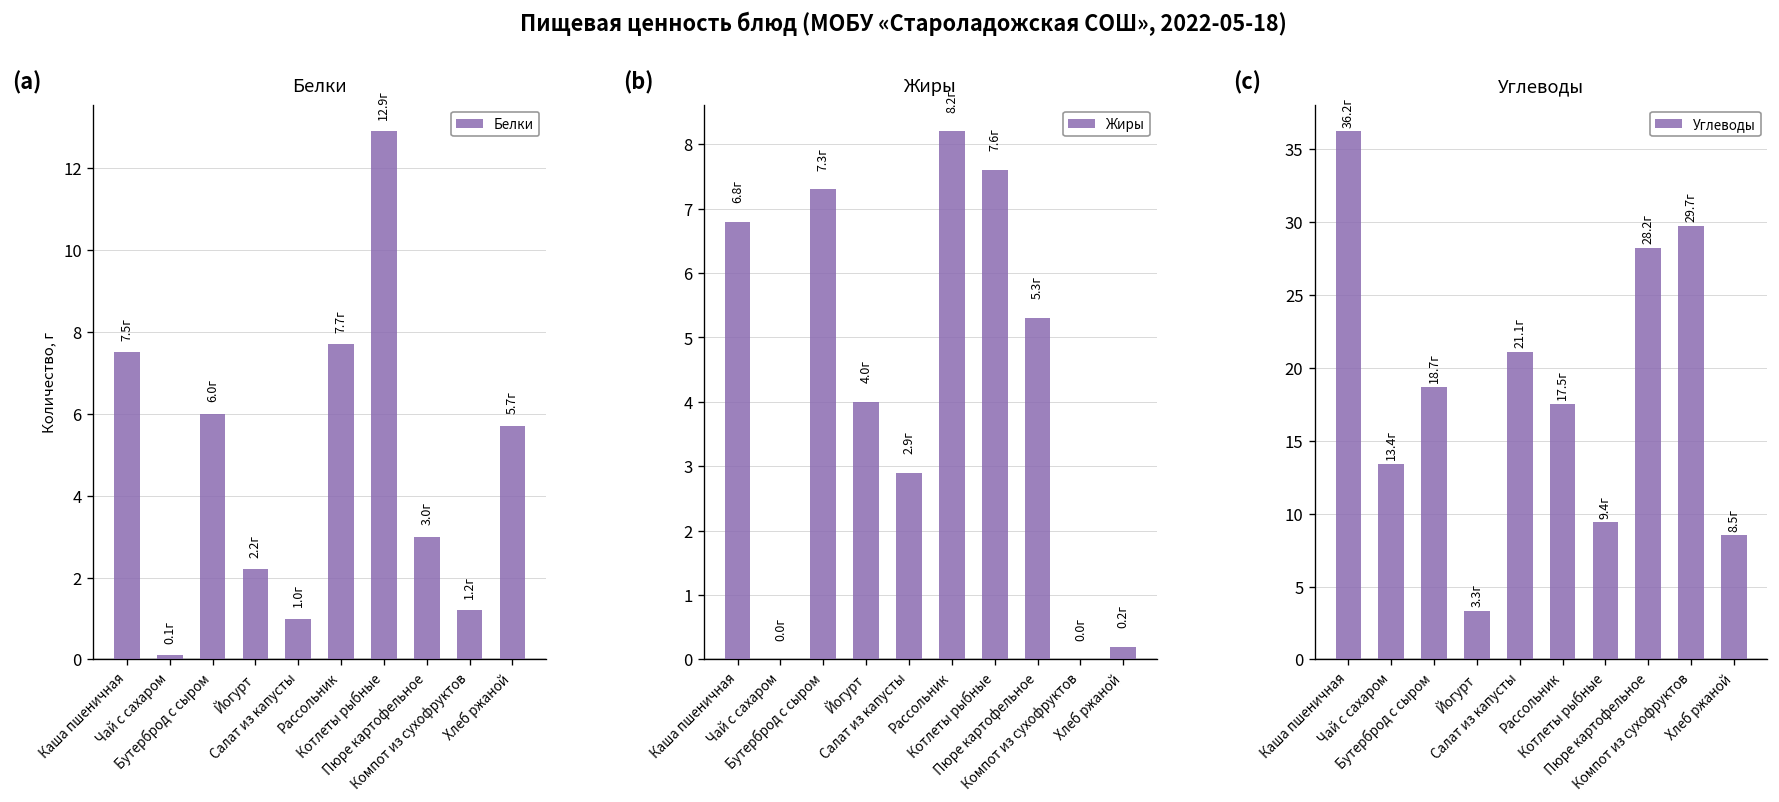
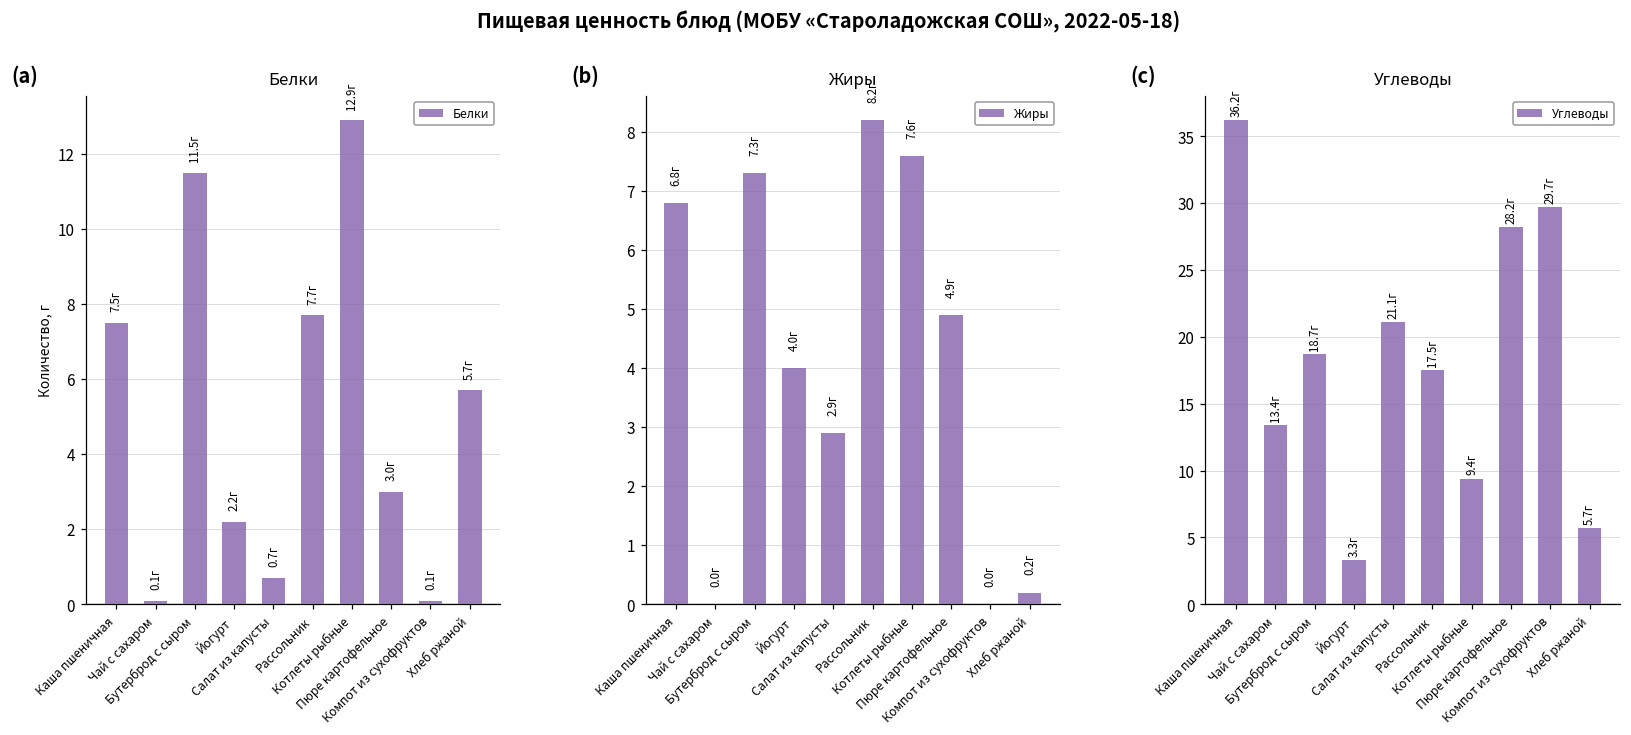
  {
    "Белки": {
      "Каша пшеничная": "7.5г",
      "Чай с сахаром": "0.1г",
-     "Бутерброд с сыром": "6.0г",
+     "Бутерброд с сыром": "11.5г",
      "Йогурт": "2.2г",
-     "Салат из капусты": "1.0г",
+     "Салат из капусты": "0.7г",
      "Рассольник": "7.7г",
      "Котлеты рыбные": "12.9г",
      "Пюре картофельное": "3.0г",
-     "Компот из сухофруктов": "1.2г",
+     "Компот из сухофруктов": "0.1г",
      "Хлеб ржаной": "5.7г"
    },
    "Жиры": {
      "Каша пшеничная": "6.8г",
      "Чай с сахаром": "0.0г",
      "Бутерброд с сыром": "7.3г",
      "Йогурт": "4.0г",
      "Салат из капусты": "2.9г",
      "Рассольник": "8.2г",
      "Котлеты рыбные": "7.6г",
-     "Пюре картофельное": "5.3г",
+     "Пюре картофельное": "4.9г",
      "Компот из сухофруктов": "0.0г",
      "Хлеб ржаной": "0.2г"
    },
    "Углеводы": {
      "Каша пшеничная": "36.2г",
      "Чай с сахаром": "13.4г",
      "Бутерброд с сыром": "18.7г",
      "Йогурт": "3.3г",
      "Салат из капусты": "21.1г",
      "Рассольник": "17.5г",
      "Котлеты рыбные": "9.4г",
      "Пюре картофельное": "28.2г",
      "Компот из сухофруктов": "29.7г",
-     "Хлеб ржаной": "8.5г"
+     "Хлеб ржаной": "5.7г"
    }
  }
